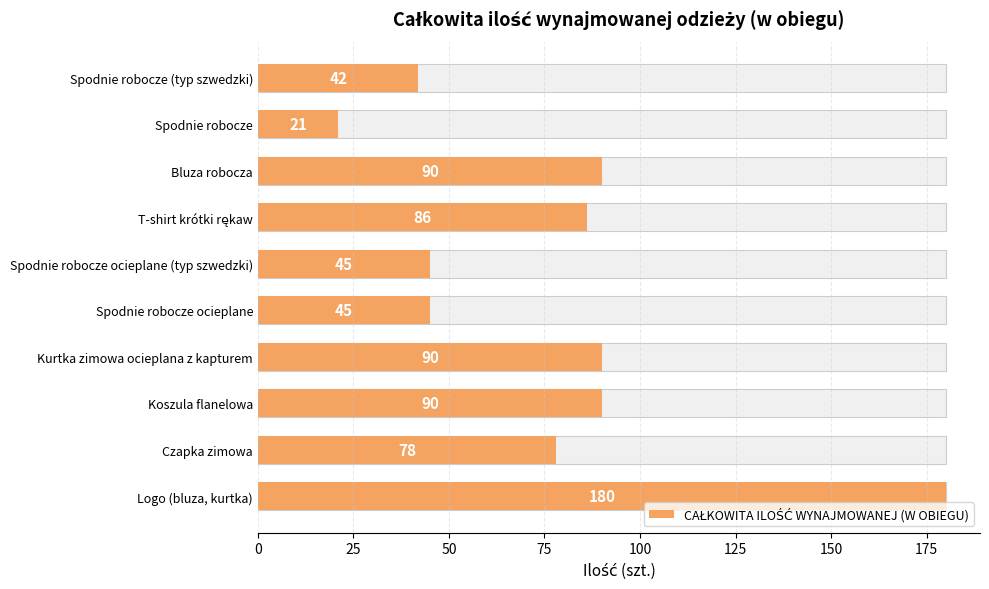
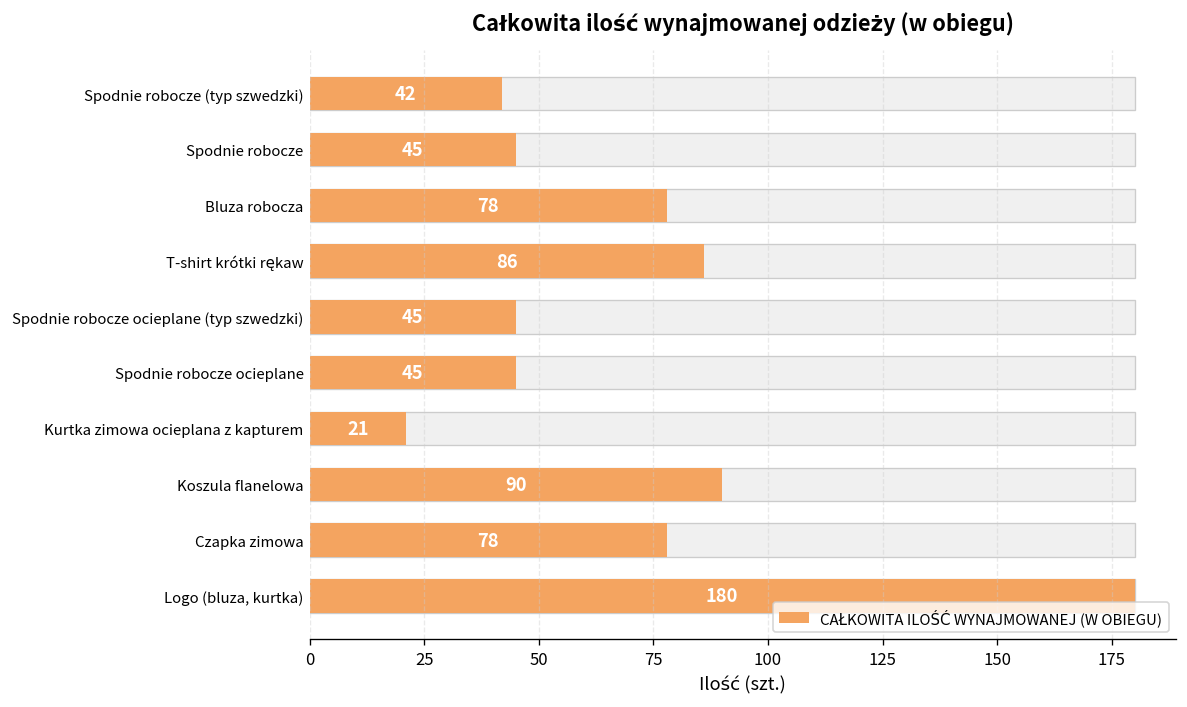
  {
    "CAŁKOWITA ILOŚĆ WYNAJMOWANEJ (W OBIEGU)": {
-     "Spodnie robocze": 21,
-     "Bluza robocza": 90,
-     "Kurtka zimowa ocieplana z kapturem": 90,
+     "Spodnie robocze": 45,
+     "Bluza robocza": 78,
+     "Kurtka zimowa ocieplana z kapturem": 21,
      "Logo (bluza, kurtka)": 180
    }
  }
